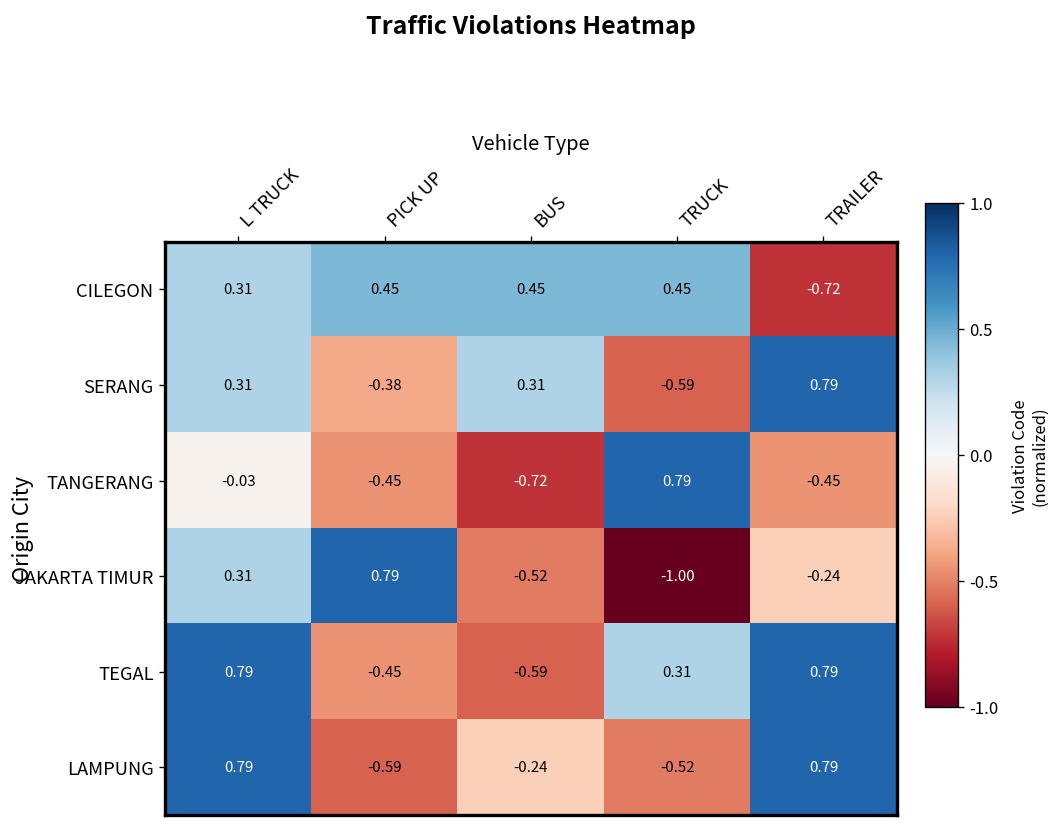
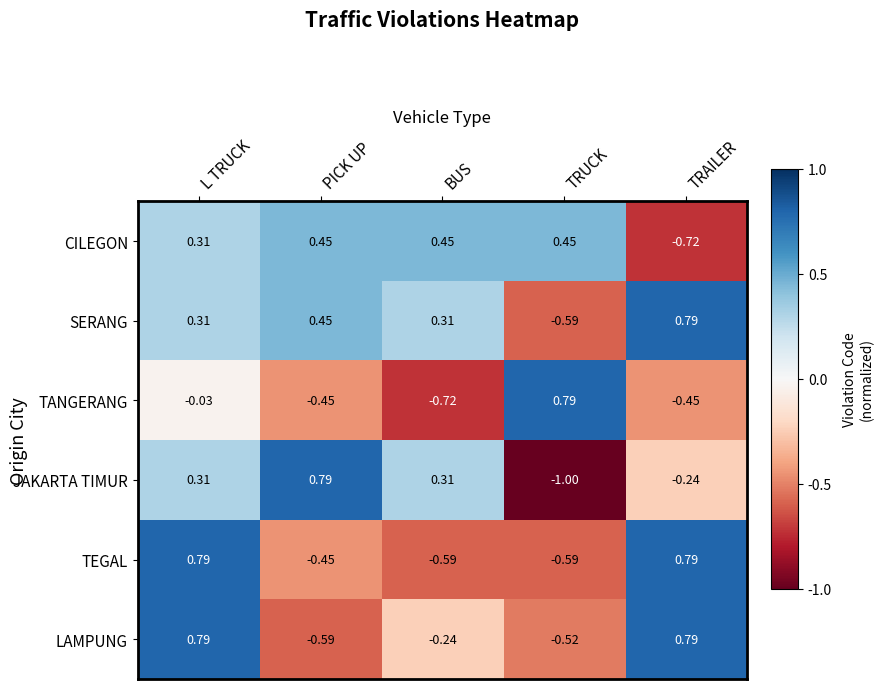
  {
    "CILEGON": {
      "L TRUCK": 0.31,
      "PICK UP": 0.45,
      "BUS": 0.45,
      "TRUCK": 0.45,
      "TRAILER": -0.72
    },
    "SERANG": {
      "L TRUCK": 0.31,
-     "PICK UP": -0.38,
+     "PICK UP": 0.45,
      "BUS": 0.31,
      "TRUCK": -0.59,
      "TRAILER": 0.79
    },
    "TANGERANG": {
      "L TRUCK": -0.03,
      "PICK UP": -0.45,
      "BUS": -0.72,
      "TRUCK": 0.79,
      "TRAILER": -0.45
    },
    "JAKARTA TIMUR": {
      "L TRUCK": 0.31,
      "PICK UP": 0.79,
-     "BUS": -0.52,
+     "BUS": 0.31,
      "TRUCK": -1.00,
      "TRAILER": -0.24
    },
    "TEGAL": {
      "L TRUCK": 0.79,
      "PICK UP": -0.45,
      "BUS": -0.59,
-     "TRUCK": 0.31,
+     "TRUCK": -0.59,
      "TRAILER": 0.79
    },
    "LAMPUNG": {
      "L TRUCK": 0.79,
      "PICK UP": -0.59,
      "BUS": -0.24,
      "TRUCK": -0.52,
      "TRAILER": 0.79
    }
  }
